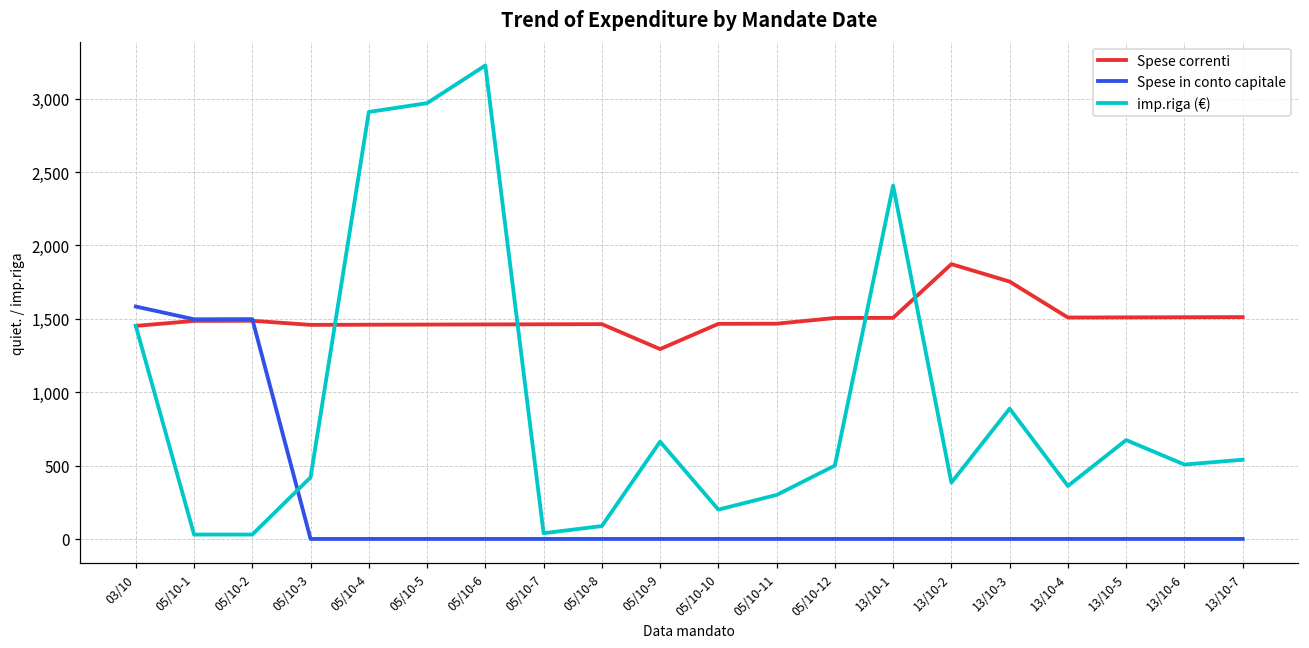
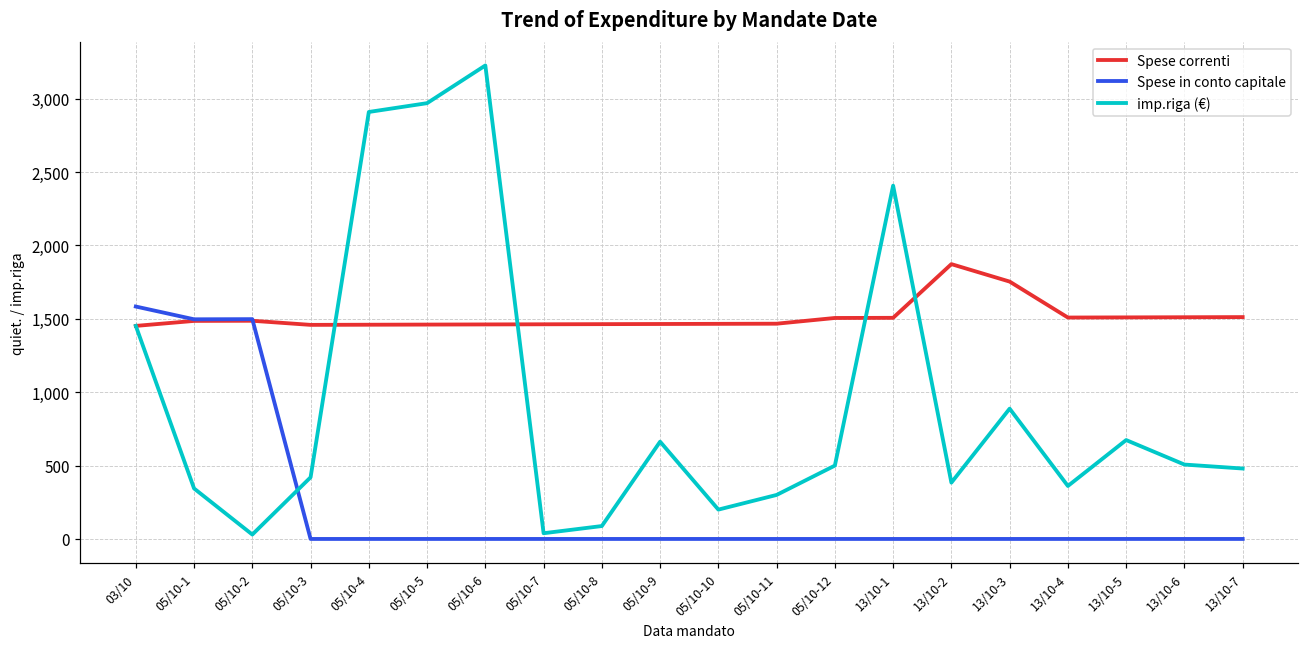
  {
    "Spese correnti": {
      "05/10-3": "1,460",
      "05/10-4": "1,460",
      "05/10-5": "1,460",
      "05/10-6": "1,460",
      "05/10-7": "1,460",
      "05/10-8": "1,460",
-     "05/10-9": "1,290",
+     "05/10-9": "1,470",
      "05/10-10": "1,470",
      "05/10-11": "1,470",
      "05/10-12": "1,510",
      "13/10-1": "1,510",
      "13/10-2": "1,870",
      "13/10-3": "1,750",
      "13/10-4": "1,510",
      "13/10-5": "1,510",
      "13/10-6": "1,510",
      "13/10-7": "1,510"
    },
    "Spese in conto capitale": {
      "03/10": "1,580",
      "05/10-3": "0",
      "05/10-4": "0",
      "05/10-5": "0",
      "05/10-6": "0",
      "05/10-7": "0",
      "05/10-8": "0",
      "05/10-9": "0",
      "05/10-10": "0",
      "05/10-11": "0",
      "05/10-12": "0",
      "13/10-1": "0",
      "13/10-2": "0",
      "13/10-3": "0",
      "13/10-4": "0",
      "13/10-5": "0",
      "13/10-6": "0",
      "13/10-7": "0"
    },
    "imp.riga (€)": {
-     "05/10-1": "30",
+     "05/10-1": "340",
      "05/10-2": "30",
      "05/10-3": "420",
      "05/10-4": "2,910",
      "05/10-5": "2,970",
      "05/10-6": "3,230",
      "05/10-7": "40",
      "05/10-8": "90",
      "05/10-9": "660",
      "05/10-10": "200",
      "05/10-11": "300",
      "05/10-12": "500",
      "13/10-1": "2,410",
      "13/10-2": "380",
      "13/10-3": "890",
      "13/10-4": "360",
      "13/10-5": "670",
      "13/10-6": "510",
-     "13/10-7": "540"
+     "13/10-7": "480"
    }
  }
